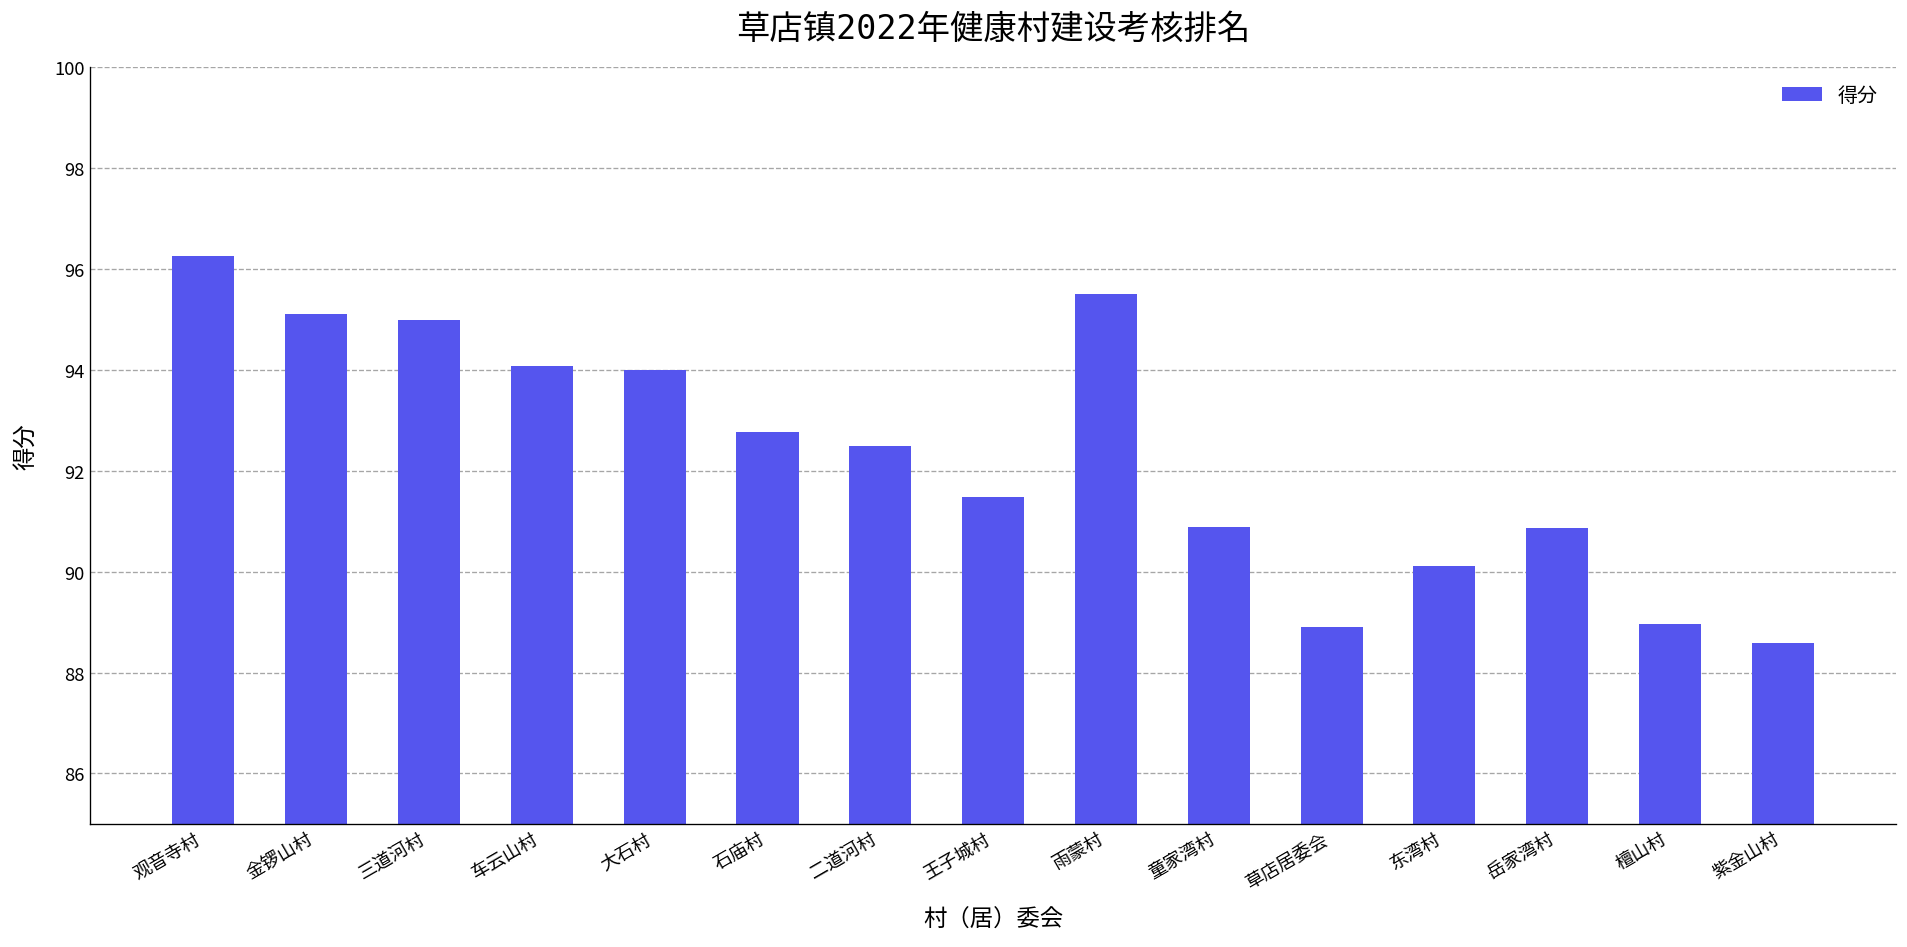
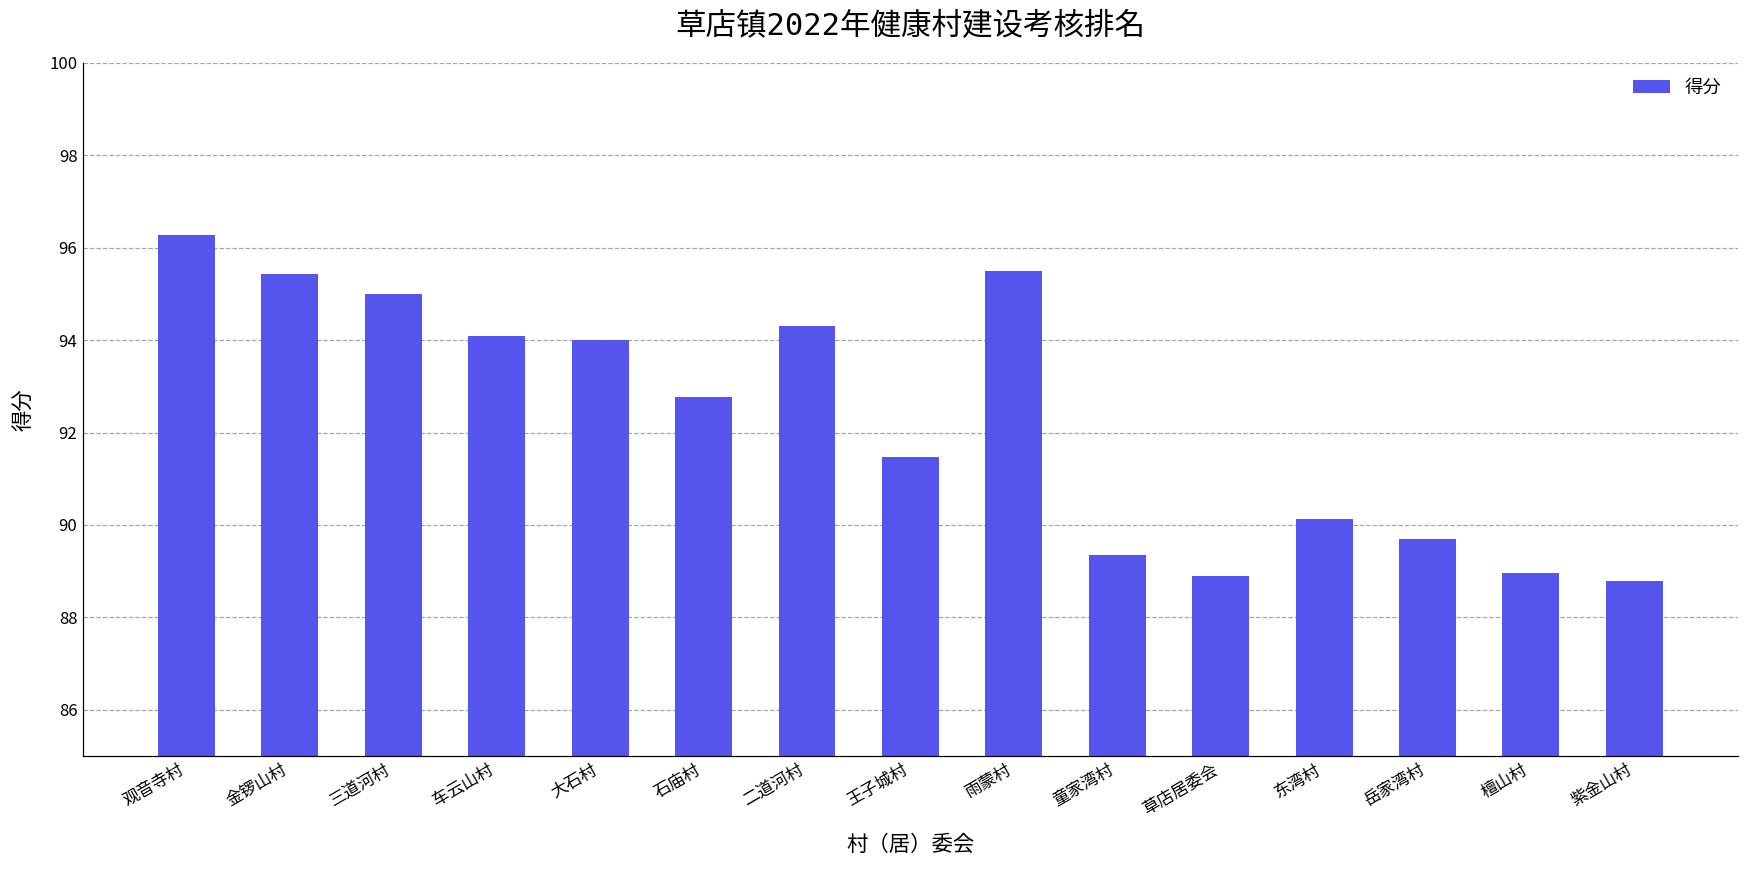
  {
    "观音寺村": 96.3,
-   "金锣山村": 95.1,
+   "金锣山村": 95.4,
    "三道河村": 95.0,
    "车云山村": 94.1,
    "大石村": 94.0,
    "石庙村": 92.8,
-   "二道河村": 92.5,
+   "二道河村": 94.3,
    "王子城村": 91.5,
    "雨蒙村": 95.5,
-   "童家湾村": 90.9,
+   "童家湾村": 89.4,
    "草店居委会": 88.9,
    "东湾村": 90.1,
-   "岳家湾村": 90.9,
+   "岳家湾村": 89.7,
    "檀山村": 89.0,
-   "紫金山村": 88.6
+   "紫金山村": 88.8
  }
